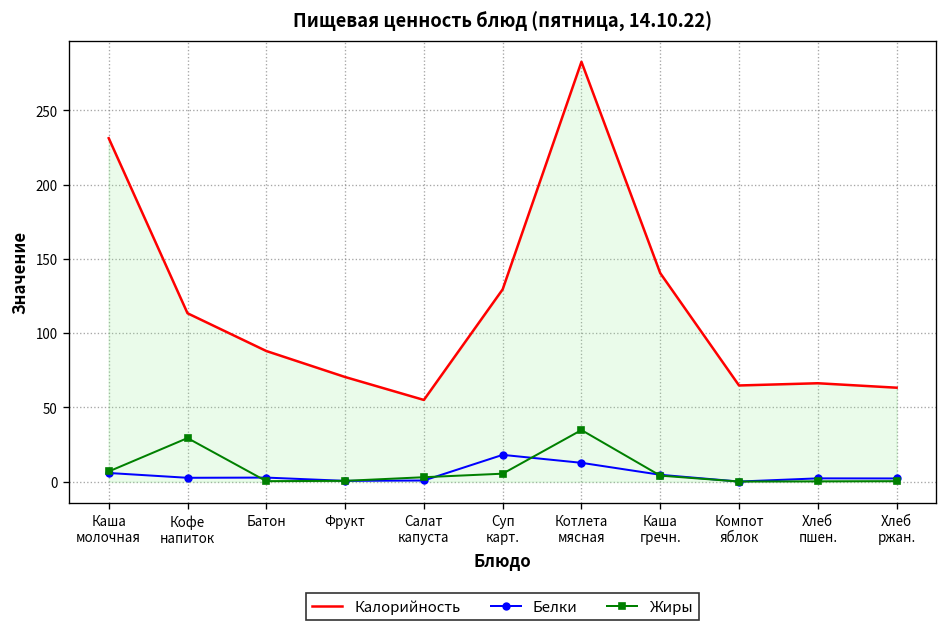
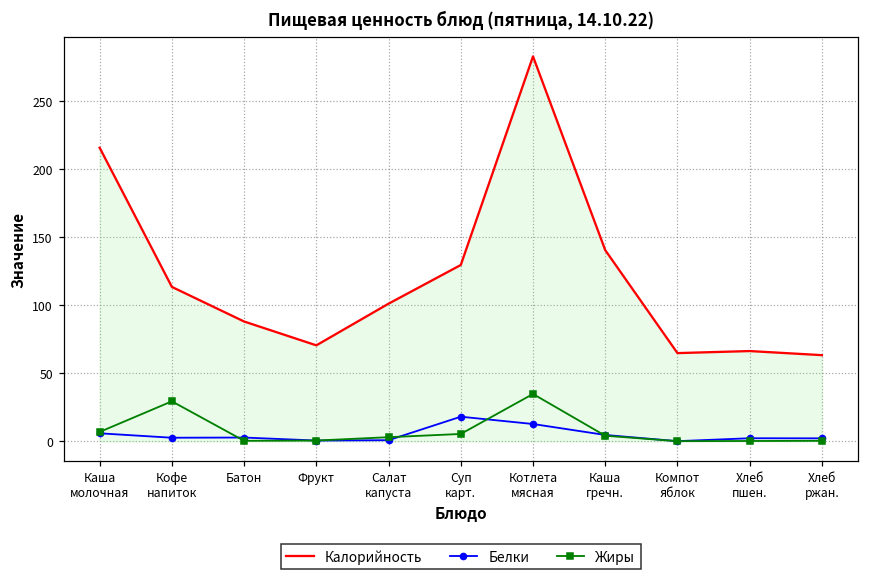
  {
    "Калорийность": {
-     "Каша молочная": 231,
+     "Каша молочная": 216,
      "Кофе напиток": 113,
      "Батон": 88,
      "Фрукт": 71,
-     "Салат капуста": 55,
+     "Салат капуста": 101,
      "Суп карт.": 129,
      "Котлета мясная": 283,
      "Каша гречн.": 140,
      "Компот яблок": 65,
      "Хлеб пшен.": 66,
      "Хлеб ржан.": 63
    },
    "Белки": {
      "Кофе напиток": 3,
      "Батон": 3,
      "Салат капуста": 1,
      "Суп карт.": 18,
      "Котлета мясная": 13
    },
    "Жиры": {
      "Кофе напиток": 29,
      "Батон": 0,
      "Салат капуста": 3,
      "Суп карт.": 5,
      "Котлета мясная": 35
    }
  }
